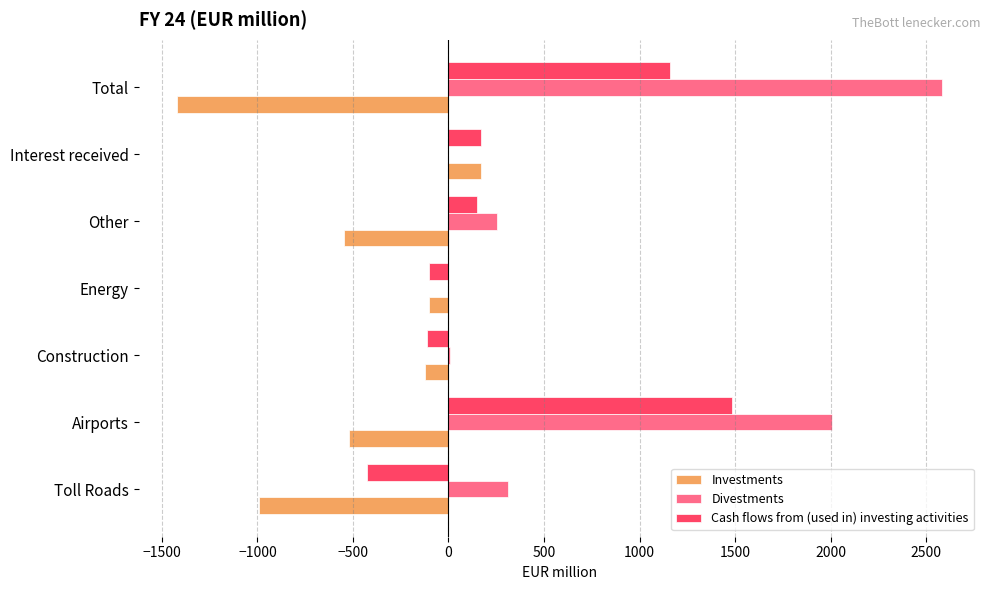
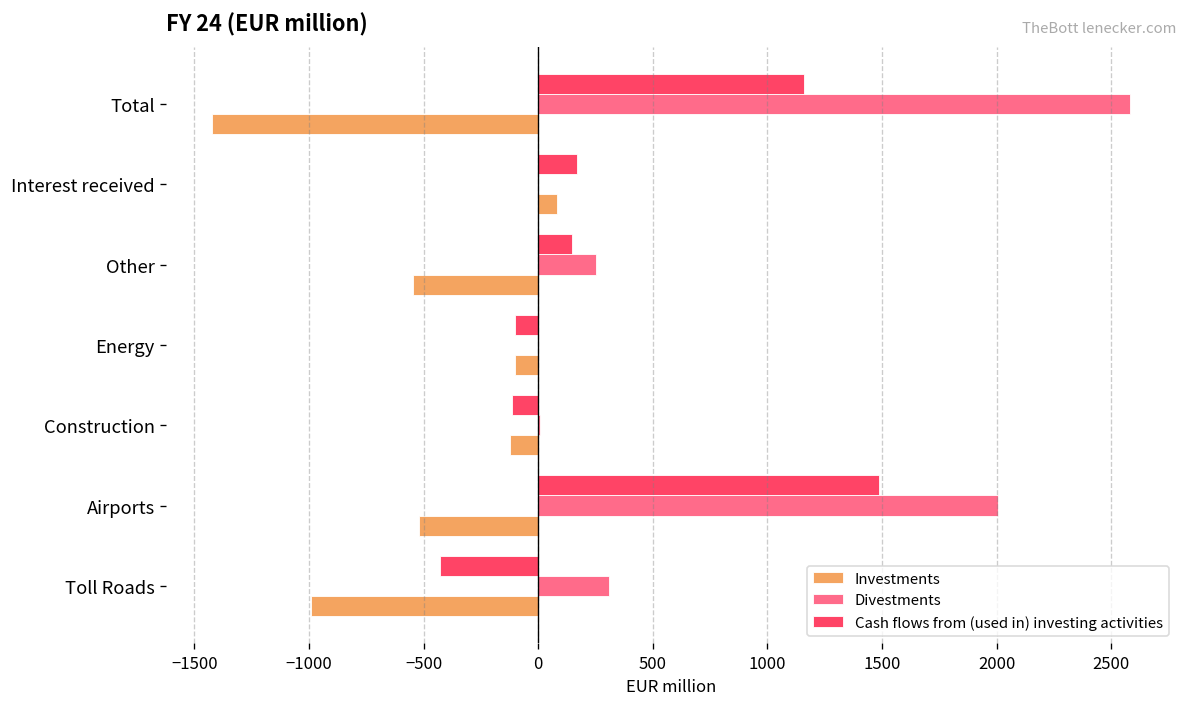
  {
    "Investments": {
      "Total": -1420,
-     "Interest received": 170,
+     "Interest received": 80,
      "Other": -550,
      "Energy": -100,
      "Construction": -120,
      "Airports": -520,
      "Toll Roads": -990
    }
  }
